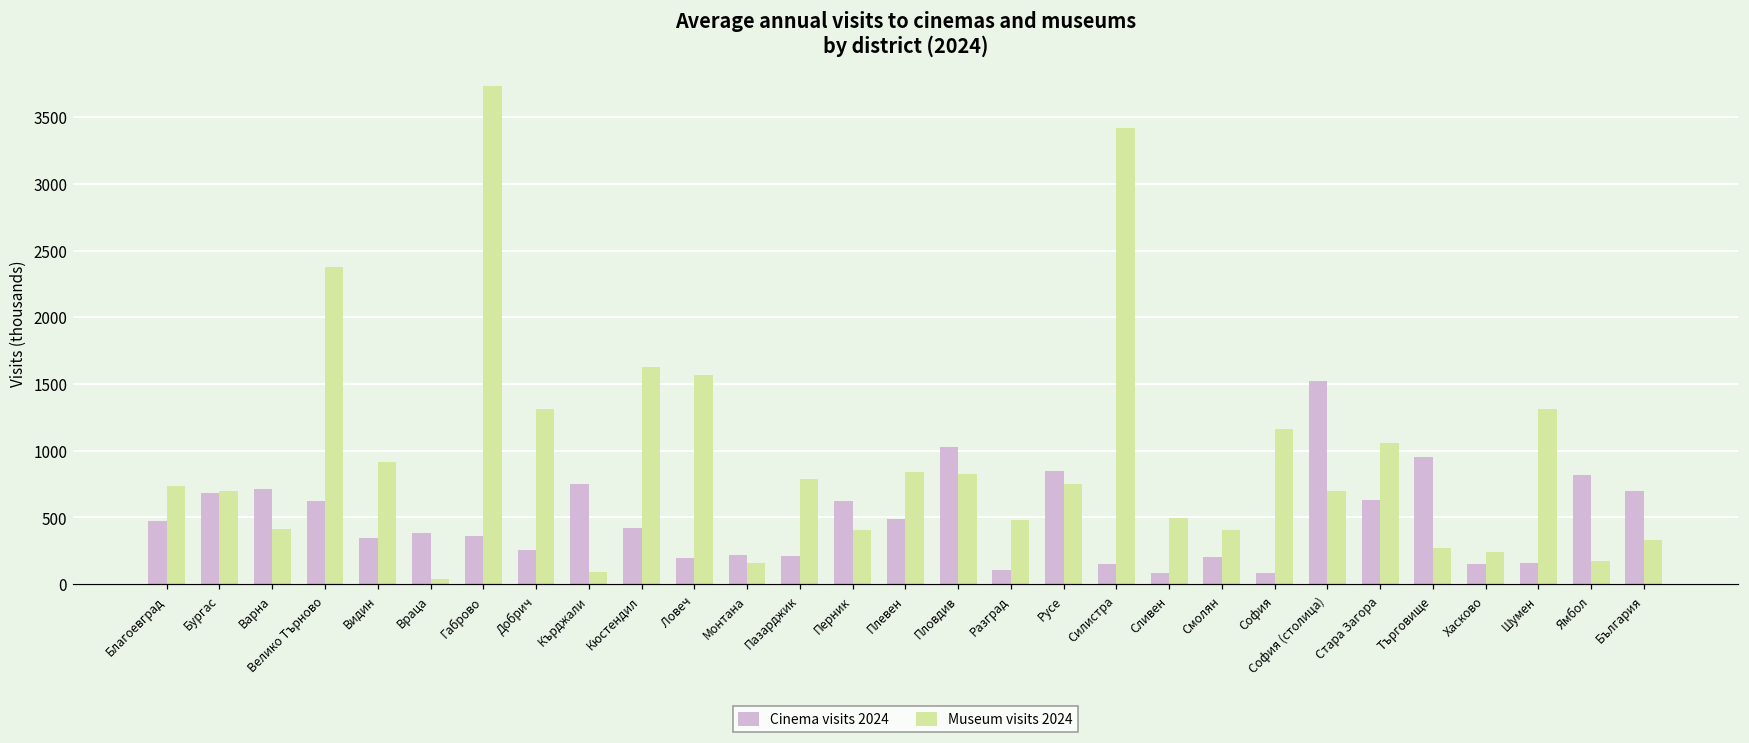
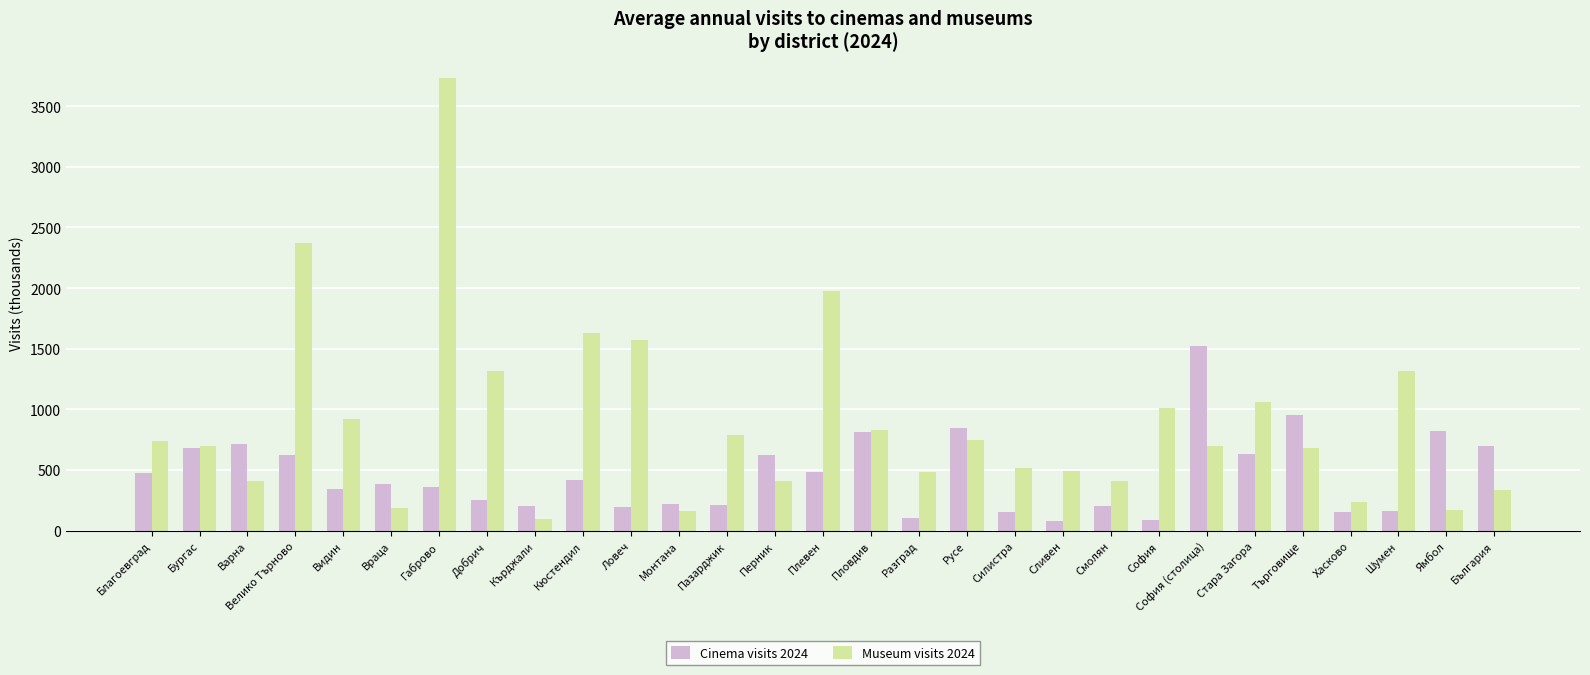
  {
    "Cinema visits 2024": {
      "Благоевград": 470,
      "Бургас": 680,
      "Варна": 710,
      "Велико Търново": 620,
      "Видин": 350,
      "Враца": 380,
      "Габрово": 360,
      "Добрич": 260,
-     "Кърджали": 750,
+     "Кърджали": 200,
      "Кюстендил": 420,
      "Ловеч": 190,
      "Монтана": 220,
      "Пазарджик": 210,
      "Перник": 620,
      "Плевен": 490,
-     "Пловдив": 1030,
+     "Пловдив": 810,
      "Разград": 110,
      "Русе": 850,
      "Силистра": 150,
      "Сливен": 80,
      "Смолян": 210,
      "София": 80,
      "София (столица)": 1520,
      "Стара Загора": 630,
      "Търговище": 960,
      "Хасково": 150,
      "Шумен": 160,
      "Ямбол": 820,
      "България": 700
    },
    "Museum visits 2024": {
      "Благоевград": 740,
      "Бургас": 700,
      "Варна": 410,
      "Велико Търново": 2380,
      "Видин": 920,
-     "Враца": 40,
+     "Враца": 190,
      "Габрово": 3730,
      "Добрич": 1310,
      "Кърджали": 90,
      "Кюстендил": 1630,
      "Ловеч": 1570,
      "Монтана": 160,
      "Пазарджик": 790,
      "Перник": 410,
-     "Плевен": 840,
+     "Плевен": 1980,
      "Пловдив": 830,
      "Разград": 480,
      "Русе": 750,
-     "Силистра": 3420,
+     "Силистра": 510,
      "Сливен": 490,
      "Смолян": 410,
-     "София": 1160,
+     "София": 1010,
      "София (столица)": 700,
      "Стара Загора": 1060,
-     "Търговище": 270,
+     "Търговище": 680,
      "Хасково": 240,
      "Шумен": 1310,
      "Ямбол": 170,
      "България": 330
    }
  }
